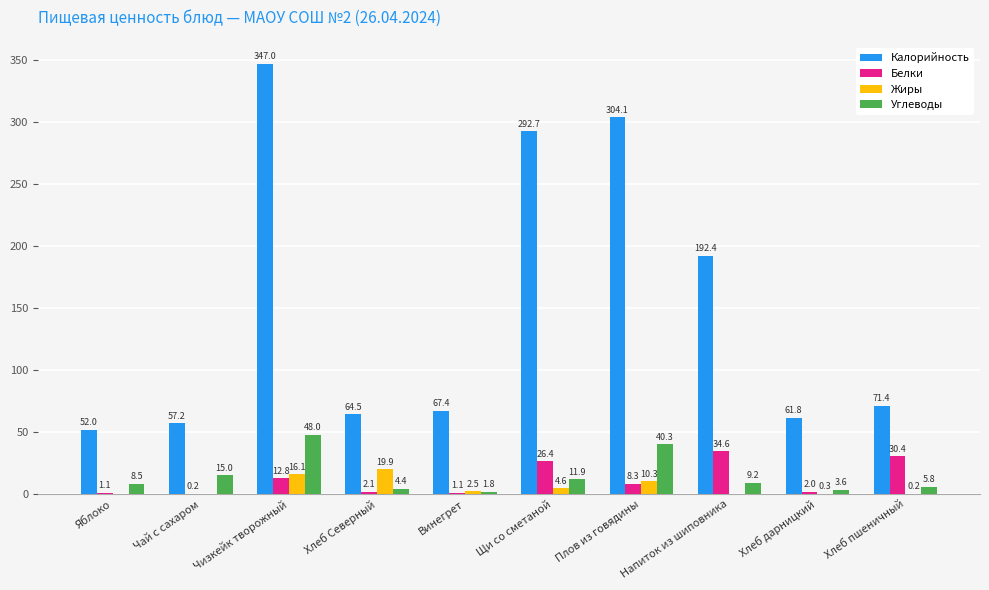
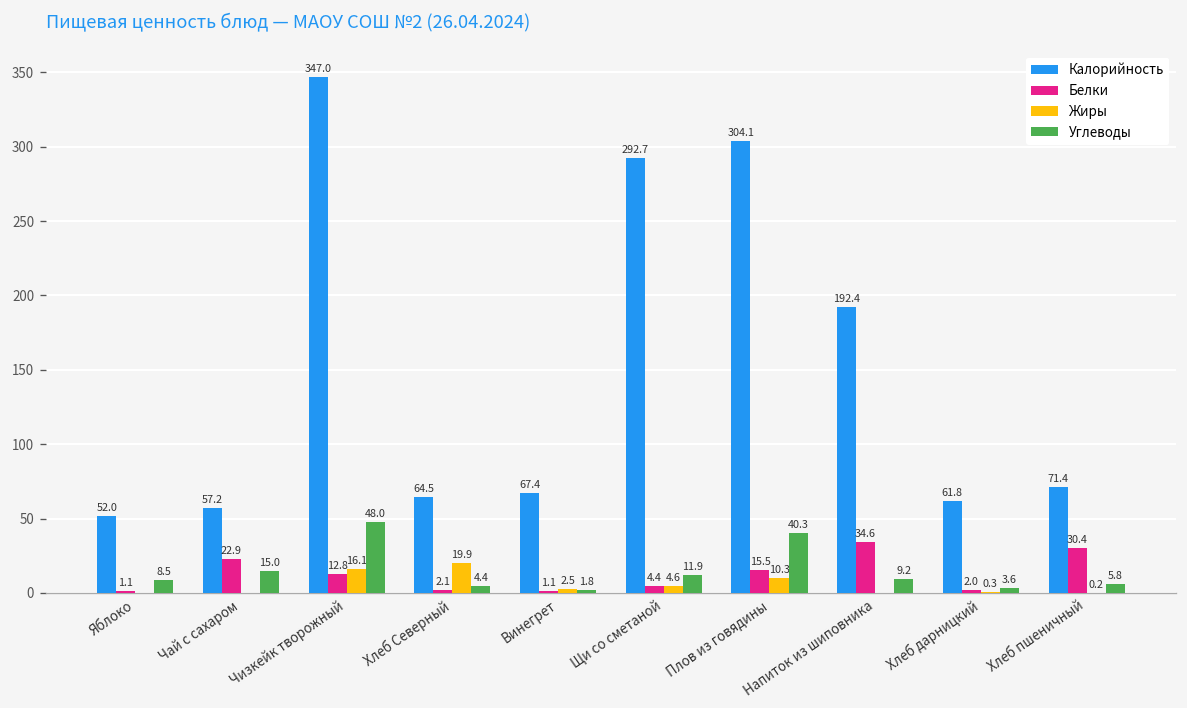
  {
    "Калорийность": {
      "Яблоко": 52.0,
      "Чай с сахаром": 57.2,
      "Чизкейк творожный": 347.0,
      "Хлеб Северный": 64.5,
      "Винегрет": 67.4,
      "Щи со сметаной": 292.7,
      "Плов из говядины": 304.1,
      "Напиток из шиповника": 192.4,
      "Хлеб дарницкий": 61.8,
      "Хлеб пшеничный": 71.4
    },
    "Белки": {
      "Яблоко": 1.1,
-     "Чай с сахаром": 0.2,
+     "Чай с сахаром": 22.9,
      "Чизкейк творожный": 12.8,
      "Хлеб Северный": 2.1,
      "Винегрет": 1.1,
-     "Щи со сметаной": 26.4,
-     "Плов из говядины": 8.3,
+     "Щи со сметаной": 4.4,
+     "Плов из говядины": 15.5,
      "Напиток из шиповника": 34.6,
      "Хлеб дарницкий": 2.0,
      "Хлеб пшеничный": 30.4
    },
    "Жиры": {
      "Чизкейк творожный": 16.1,
      "Хлеб Северный": 19.9,
      "Винегрет": 2.5,
      "Щи со сметаной": 4.6,
      "Плов из говядины": 10.3,
      "Хлеб дарницкий": 0.3,
      "Хлеб пшеничный": 0.2
    },
    "Углеводы": {
      "Яблоко": 8.5,
      "Чай с сахаром": 15.0,
      "Чизкейк творожный": 48.0,
      "Хлеб Северный": 4.4,
      "Винегрет": 1.8,
      "Щи со сметаной": 11.9,
      "Плов из говядины": 40.3,
      "Напиток из шиповника": 9.2,
      "Хлеб дарницкий": 3.6,
      "Хлеб пшеничный": 5.8
    }
  }
